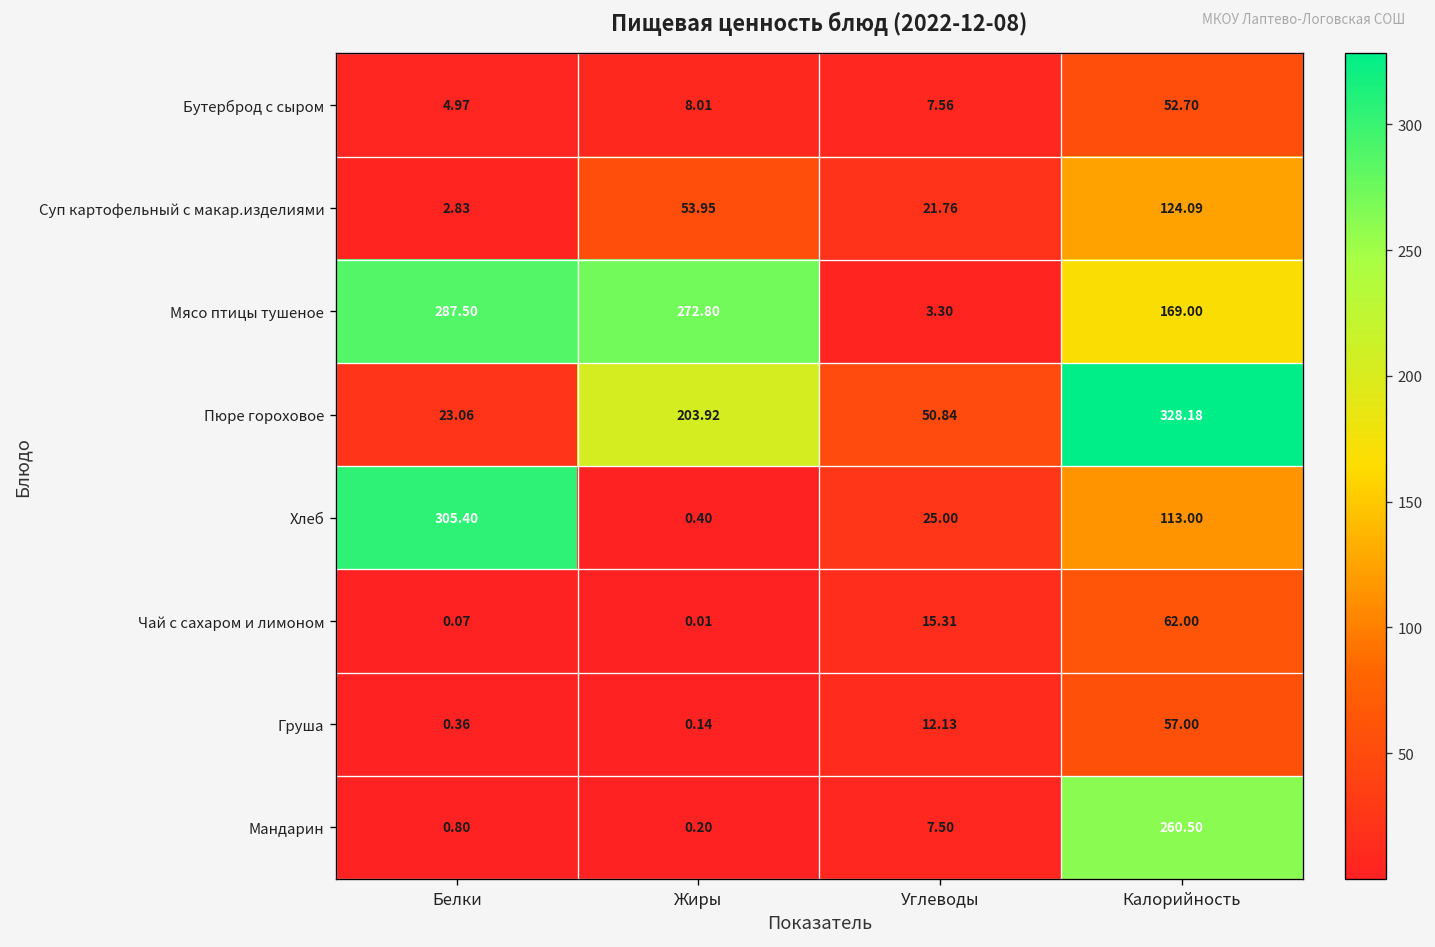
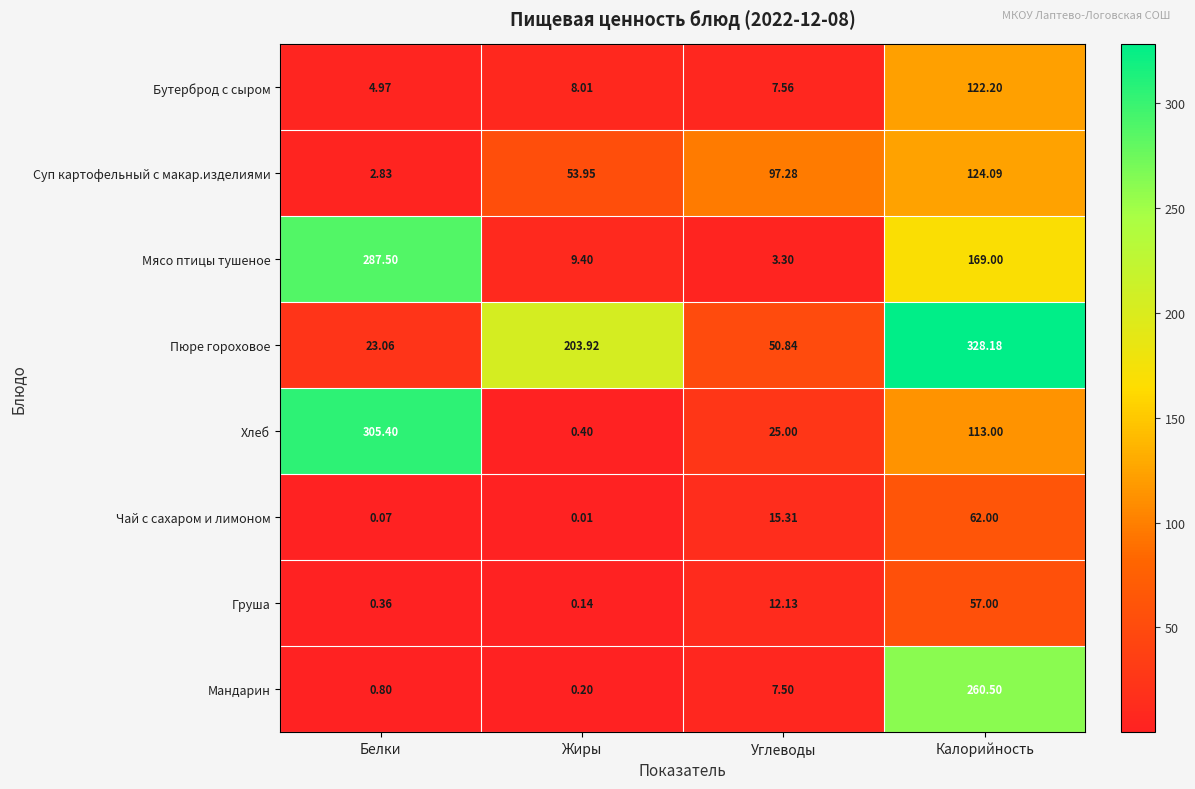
  {
    "Бутерброд с сыром": {
      "Белки": 4.97,
      "Жиры": 8.01,
      "Углеводы": 7.56,
-     "Калорийность": 52.70
+     "Калорийность": 122.20
    },
    "Суп картофельный с макар.изделиями": {
      "Белки": 2.83,
      "Жиры": 53.95,
-     "Углеводы": 21.76,
+     "Углеводы": 97.28,
      "Калорийность": 124.09
    },
    "Мясо птицы тушеное": {
      "Белки": 287.50,
-     "Жиры": 272.80,
+     "Жиры": 9.40,
      "Углеводы": 3.30,
      "Калорийность": 169.00
    },
    "Пюре гороховое": {
      "Белки": 23.06,
      "Жиры": 203.92,
      "Углеводы": 50.84,
      "Калорийность": 328.18
    },
    "Хлеб": {
      "Белки": 305.40,
      "Жиры": 0.40,
      "Углеводы": 25.00,
      "Калорийность": 113.00
    },
    "Чай с сахаром и лимоном": {
      "Белки": 0.07,
      "Жиры": 0.01,
      "Углеводы": 15.31,
      "Калорийность": 62.00
    },
    "Груша": {
      "Белки": 0.36,
      "Жиры": 0.14,
      "Углеводы": 12.13,
      "Калорийность": 57.00
    },
    "Мандарин": {
      "Белки": 0.80,
      "Жиры": 0.20,
      "Углеводы": 7.50,
      "Калорийность": 260.50
    }
  }
